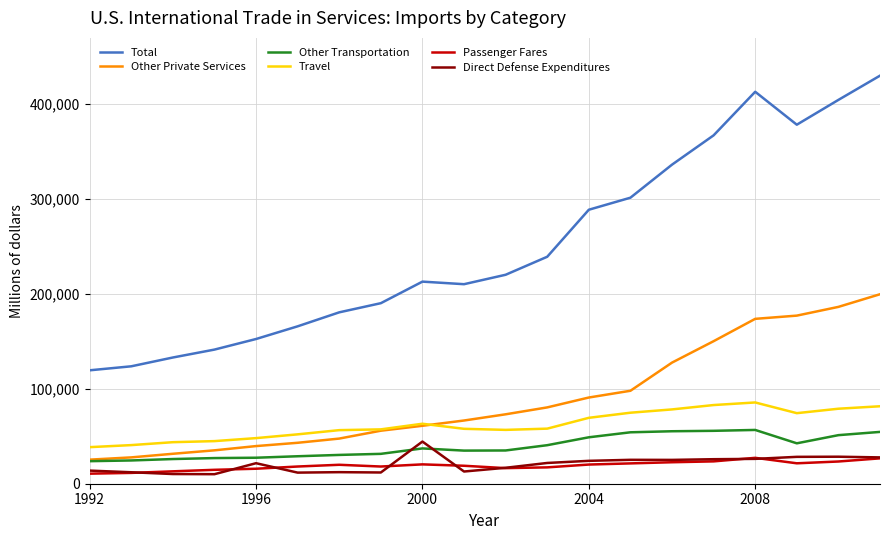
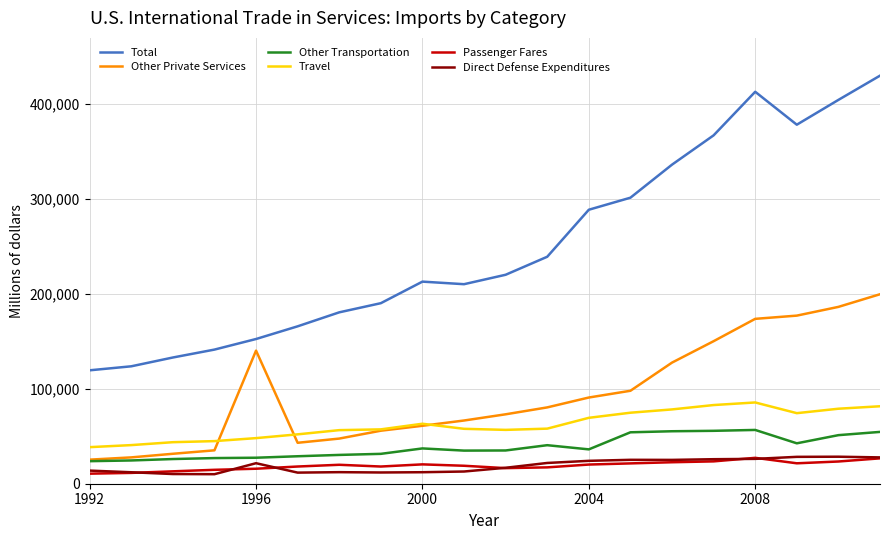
  {
    "Total": {
      "1992": "120,000",
      "1996": "150,000",
      "2000": "210,000",
      "2004": "290,000",
      "2008": "410,000"
    },
    "Other Private Services": {
-     "1996": "40,000",
+     "1996": "140,000",
      "2004": "90,000",
      "2008": "170,000"
    },
    "Other Transportation": {
      "1996": "30,000",
      "2000": "40,000",
-     "2004": "50,000",
+     "2004": "40,000",
      "2008": "60,000"
    },
    "Travel": {
      "1992": "40,000",
      "1996": "50,000",
      "2004": "70,000",
      "2008": "90,000"
    },
    "Passenger Fares": {
      "1992": "10,000",
      "1996": "20,000",
      "2000": "20,000",
      "2004": "20,000"
    },
    "Direct Defense Expenditures": {
      "1992": "10,000",
      "1996": "20,000",
-     "2000": "40,000",
+     "2000": "10,000",
      "2004": "20,000"
    }
  }
